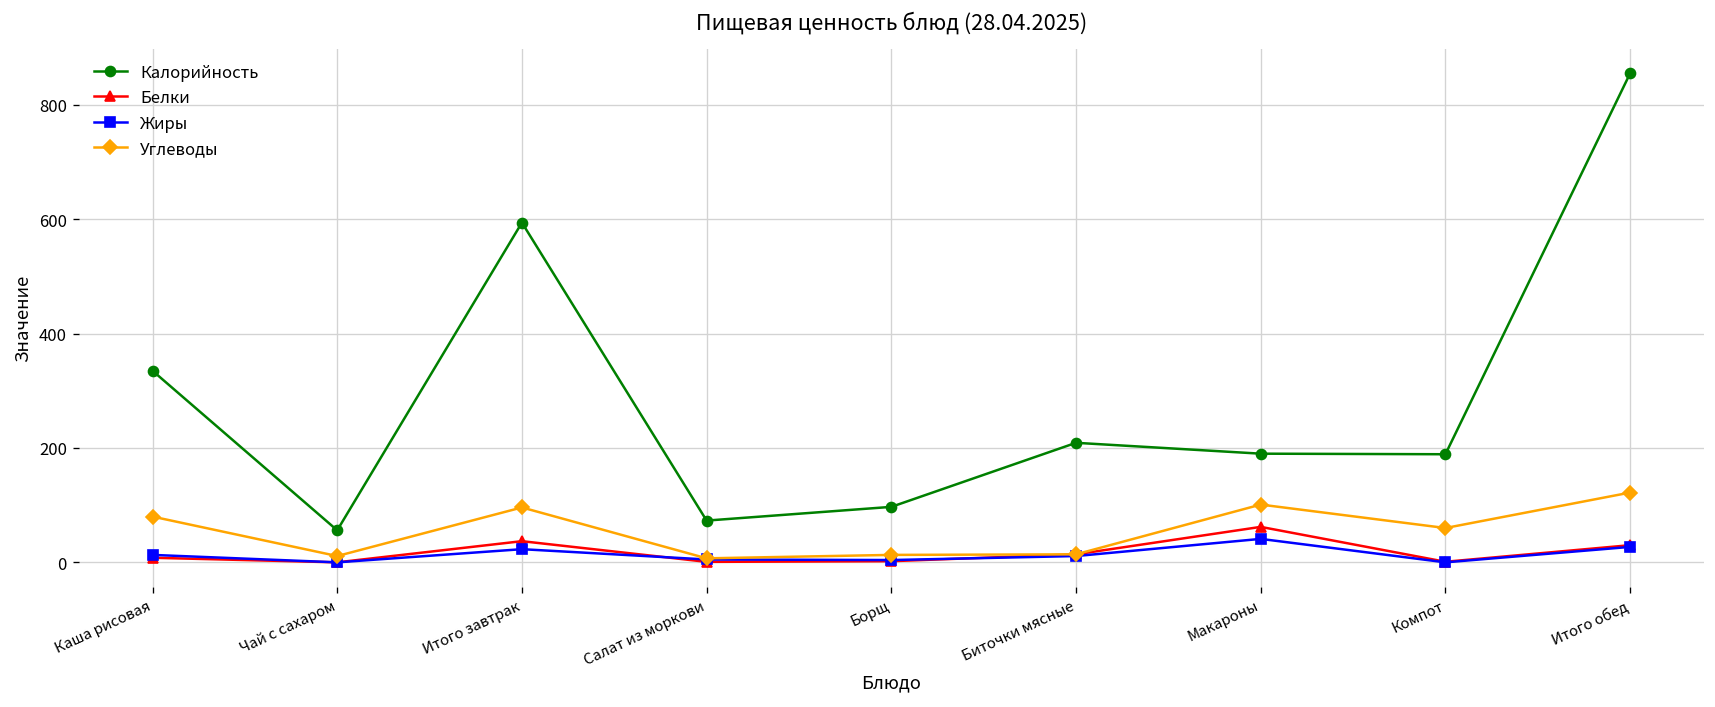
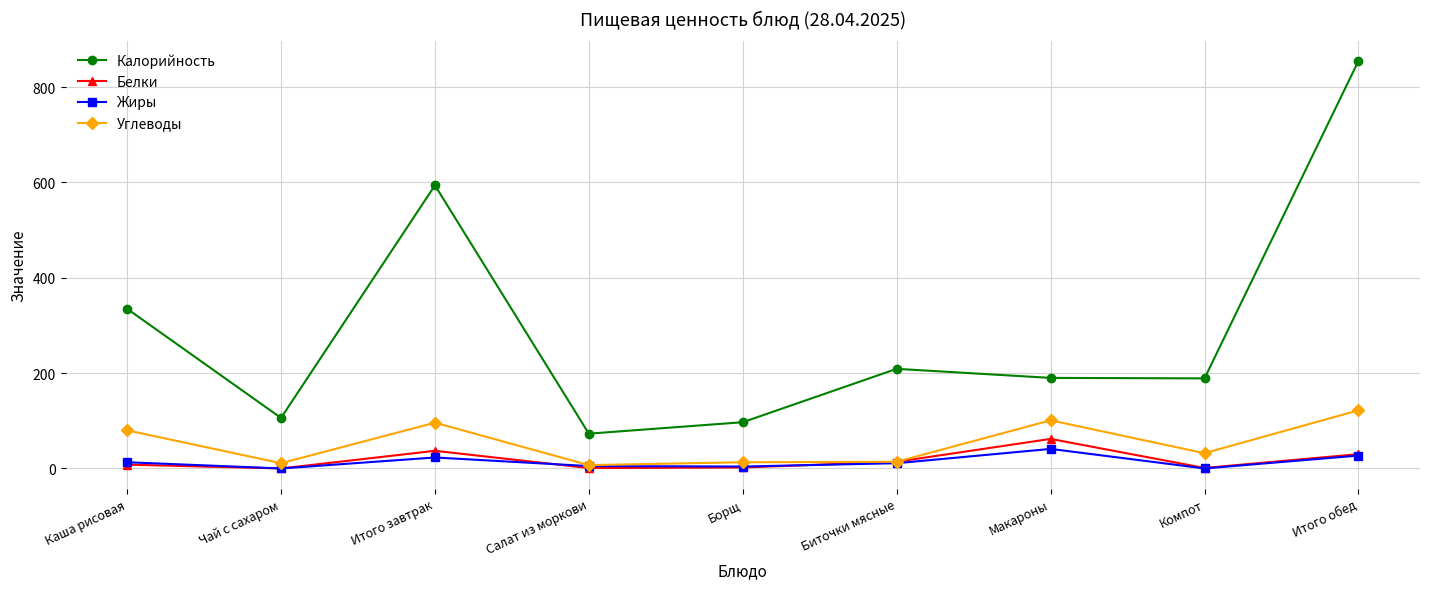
  {
    "Калорийность": {
      "Каша рисовая": 340,
-     "Чай с сахаром": 60,
+     "Чай с сахаром": 110,
      "Итого завтрак": 590,
      "Салат из моркови": 70,
      "Борщ": 100,
      "Биточки мясные": 210,
      "Макароны": 190,
      "Компот": 190,
      "Итого обед": 860
    },
    "Белки": {
      "Итого завтрак": 40,
      "Макароны": 60
    },
    "Жиры": {
      "Итого завтрак": 20,
      "Макароны": 40
    },
    "Углеводы": {
      "Каша рисовая": 80,
      "Чай с сахаром": 10,
      "Итого завтрак": 100,
      "Борщ": 10,
      "Макароны": 100,
-     "Компот": 60,
+     "Компот": 30,
      "Итого обед": 120
    }
  }
